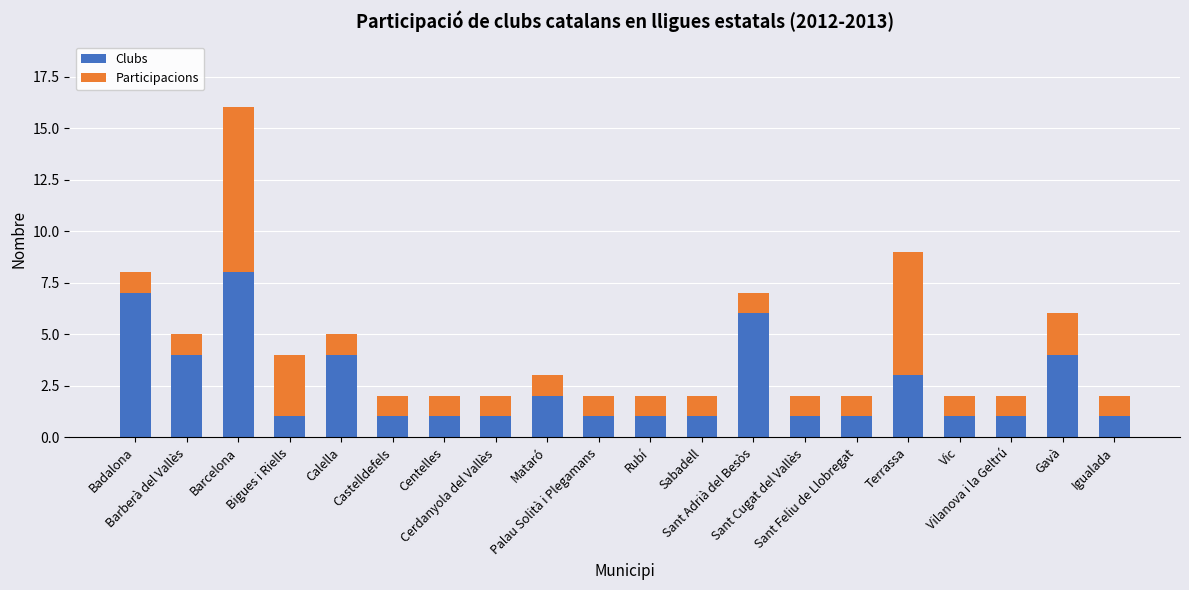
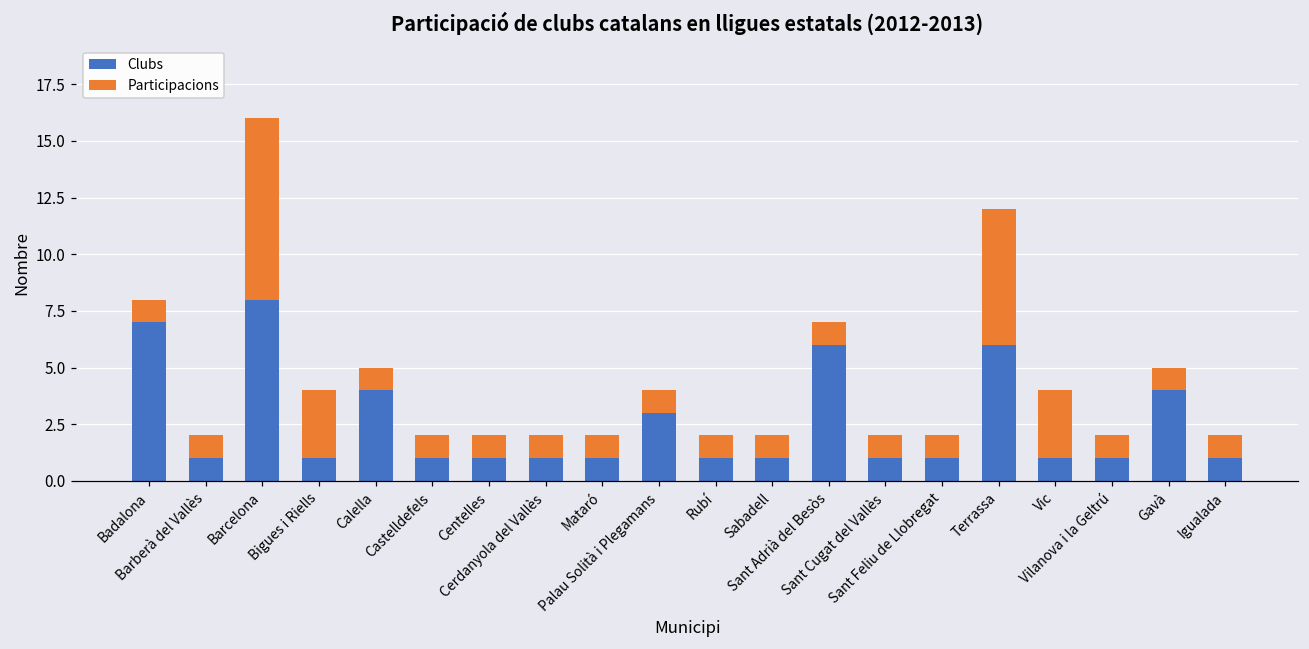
  {
    "Clubs": {
      "Badalona": 7,
-     "Barberà del Vallès": 4,
+     "Barberà del Vallès": 1,
      "Barcelona": 8,
      "Bigues i Riells": 1,
      "Calella": 4,
      "Castelldefels": 1,
      "Centelles": 1,
      "Cerdanyola del Vallès": 1,
-     "Mataró": 2,
-     "Palau Solità i Plegamans": 1,
+     "Mataró": 1,
+     "Palau Solità i Plegamans": 3,
      "Rubí": 1,
      "Sabadell": 1,
      "Sant Adrià del Besòs": 6,
      "Sant Cugat del Vallès": 1,
      "Sant Feliu de Llobregat": 1,
-     "Terrassa": 3,
+     "Terrassa": 6,
      "Vic": 1,
      "Vilanova i la Geltrú": 1,
      "Gavà": 4,
      "Igualada": 1
    },
    "Participacions": {
      "Badalona": 1,
      "Barberà del Vallès": 1,
      "Barcelona": 8,
      "Bigues i Riells": 3,
      "Calella": 1,
      "Castelldefels": 1,
      "Centelles": 1,
      "Cerdanyola del Vallès": 1,
      "Mataró": 1,
      "Palau Solità i Plegamans": 1,
      "Rubí": 1,
      "Sabadell": 1,
      "Sant Adrià del Besòs": 1,
      "Sant Cugat del Vallès": 1,
      "Sant Feliu de Llobregat": 1,
      "Terrassa": 6,
-     "Vic": 1,
+     "Vic": 3,
      "Vilanova i la Geltrú": 1,
-     "Gavà": 2,
+     "Gavà": 1,
      "Igualada": 1
    }
  }
